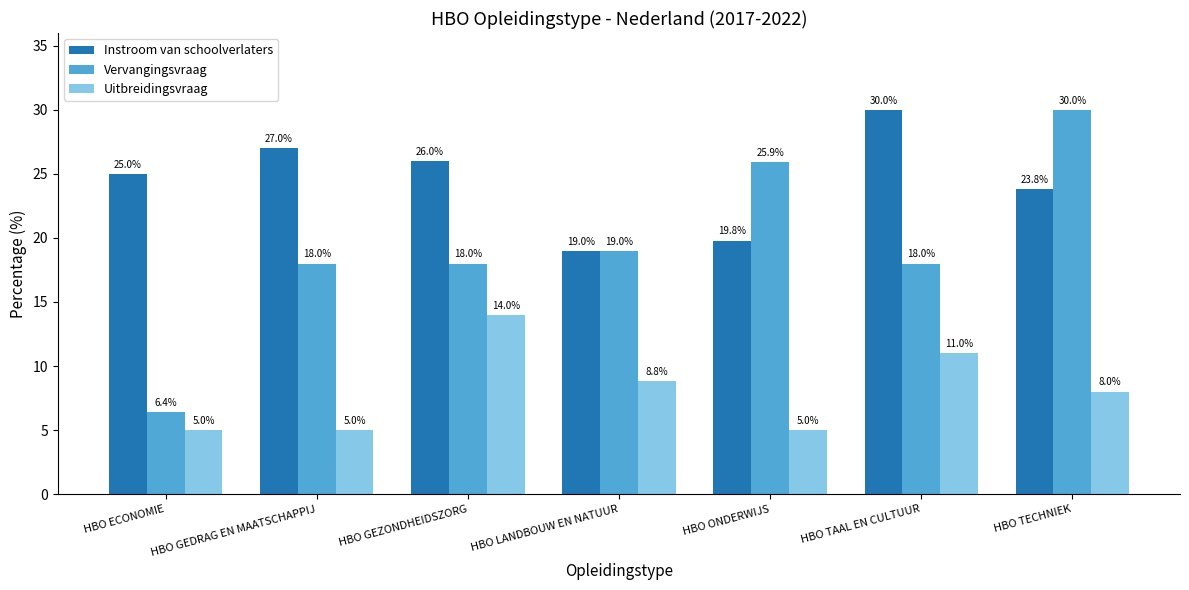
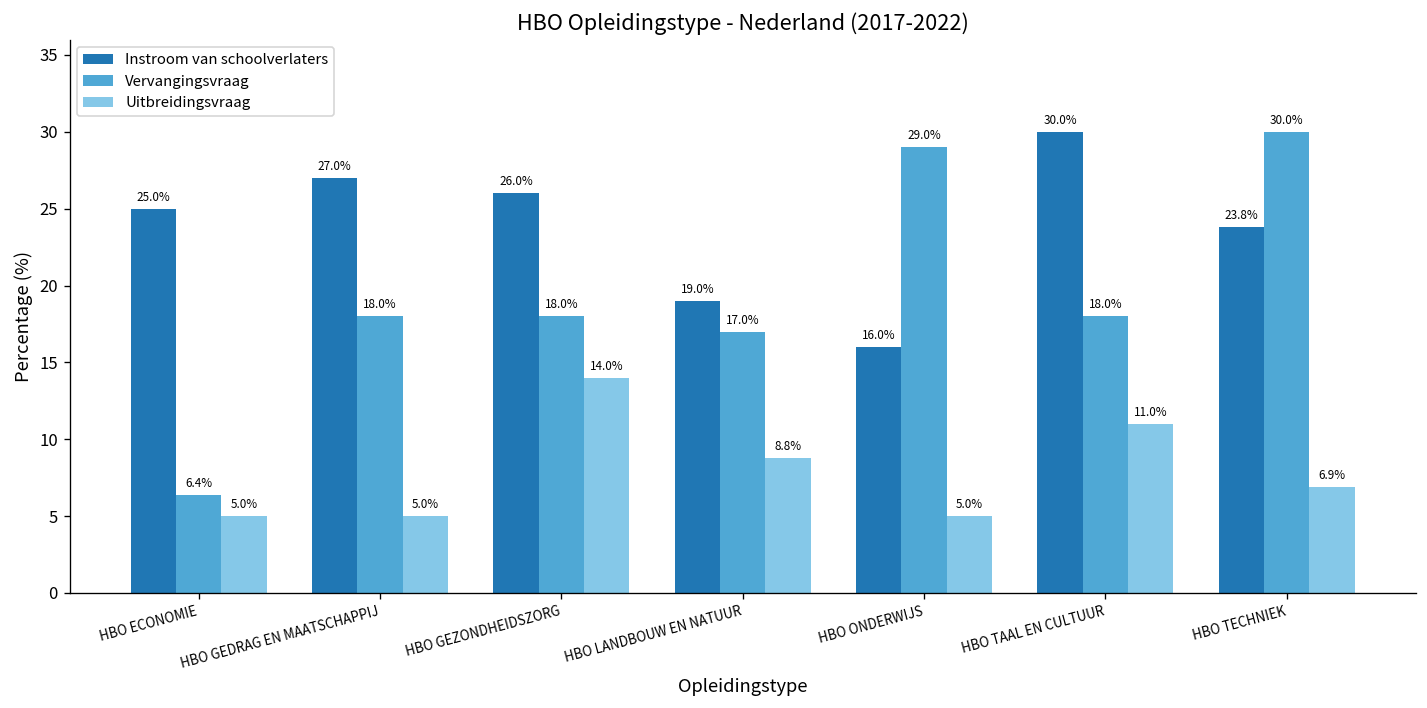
  {
    "Instroom van schoolverlaters": {
      "HBO ECONOMIE": "25.0%",
      "HBO GEDRAG EN MAATSCHAPPIJ": "27.0%",
      "HBO GEZONDHEIDSZORG": "26.0%",
      "HBO LANDBOUW EN NATUUR": "19.0%",
-     "HBO ONDERWIJS": "19.8%",
+     "HBO ONDERWIJS": "16.0%",
      "HBO TAAL EN CULTUUR": "30.0%",
      "HBO TECHNIEK": "23.8%"
    },
    "Vervangingsvraag": {
      "HBO ECONOMIE": "6.4%",
      "HBO GEDRAG EN MAATSCHAPPIJ": "18.0%",
      "HBO GEZONDHEIDSZORG": "18.0%",
-     "HBO LANDBOUW EN NATUUR": "19.0%",
-     "HBO ONDERWIJS": "25.9%",
+     "HBO LANDBOUW EN NATUUR": "17.0%",
+     "HBO ONDERWIJS": "29.0%",
      "HBO TAAL EN CULTUUR": "18.0%",
      "HBO TECHNIEK": "30.0%"
    },
    "Uitbreidingsvraag": {
      "HBO ECONOMIE": "5.0%",
      "HBO GEDRAG EN MAATSCHAPPIJ": "5.0%",
      "HBO GEZONDHEIDSZORG": "14.0%",
      "HBO LANDBOUW EN NATUUR": "8.8%",
      "HBO ONDERWIJS": "5.0%",
      "HBO TAAL EN CULTUUR": "11.0%",
-     "HBO TECHNIEK": "8.0%"
+     "HBO TECHNIEK": "6.9%"
    }
  }
